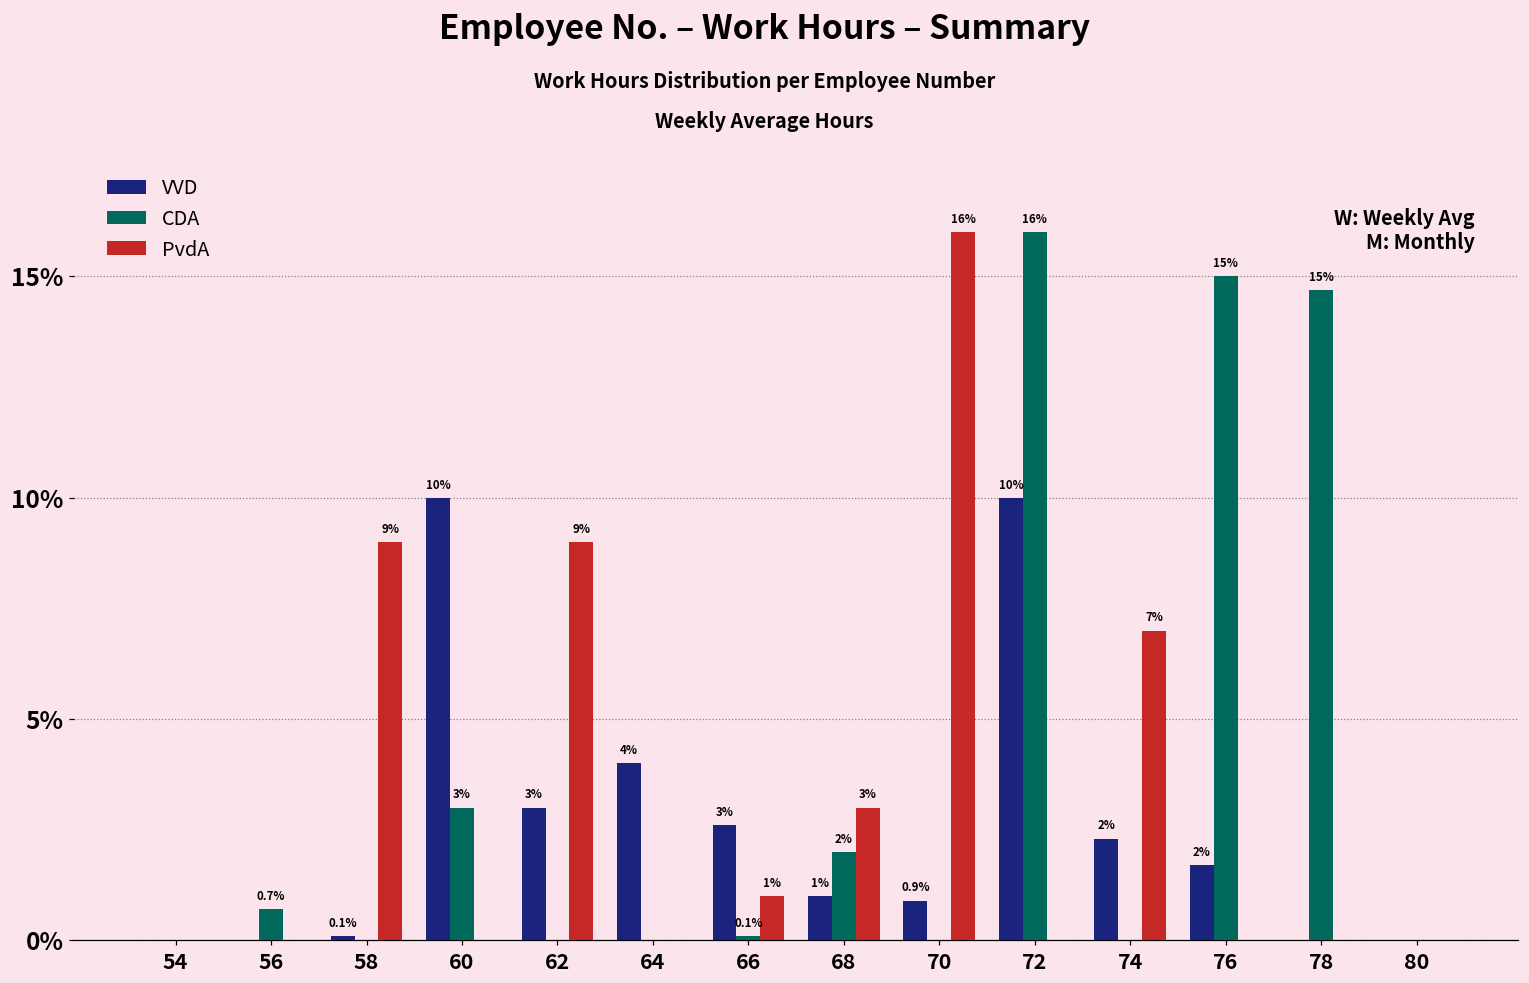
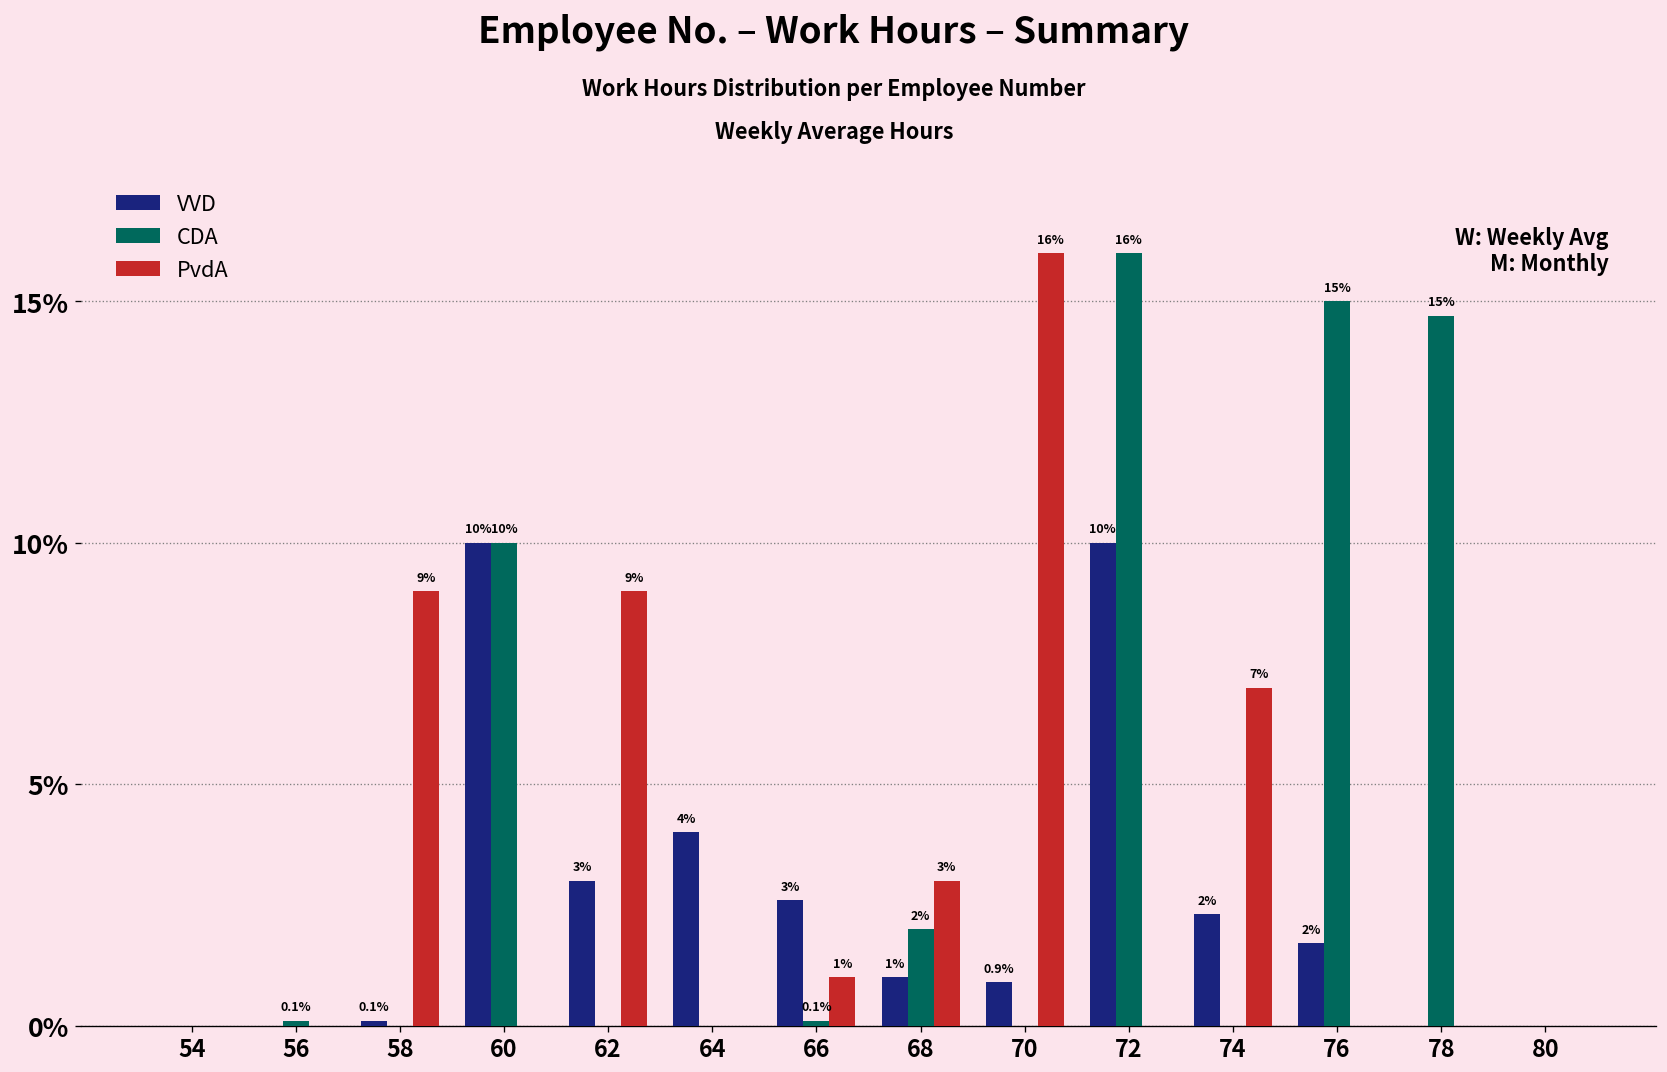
  {
    "VVD": {
      "58": "0.1%",
      "60": "10%",
      "62": "3%",
      "64": "4%",
      "66": "3%",
      "68": "1%",
      "70": "0.9%",
      "72": "10%",
      "74": "2%",
      "76": "2%"
    },
    "CDA": {
-     "56": "0.7%",
-     "60": "3%",
+     "56": "0.1%",
+     "60": "10%",
      "66": "0.1%",
      "68": "2%",
      "72": "16%",
      "76": "15%",
      "78": "15%"
    },
    "PvdA": {
      "58": "9%",
      "62": "9%",
      "66": "1%",
      "68": "3%",
      "70": "16%",
      "74": "7%"
    }
  }
